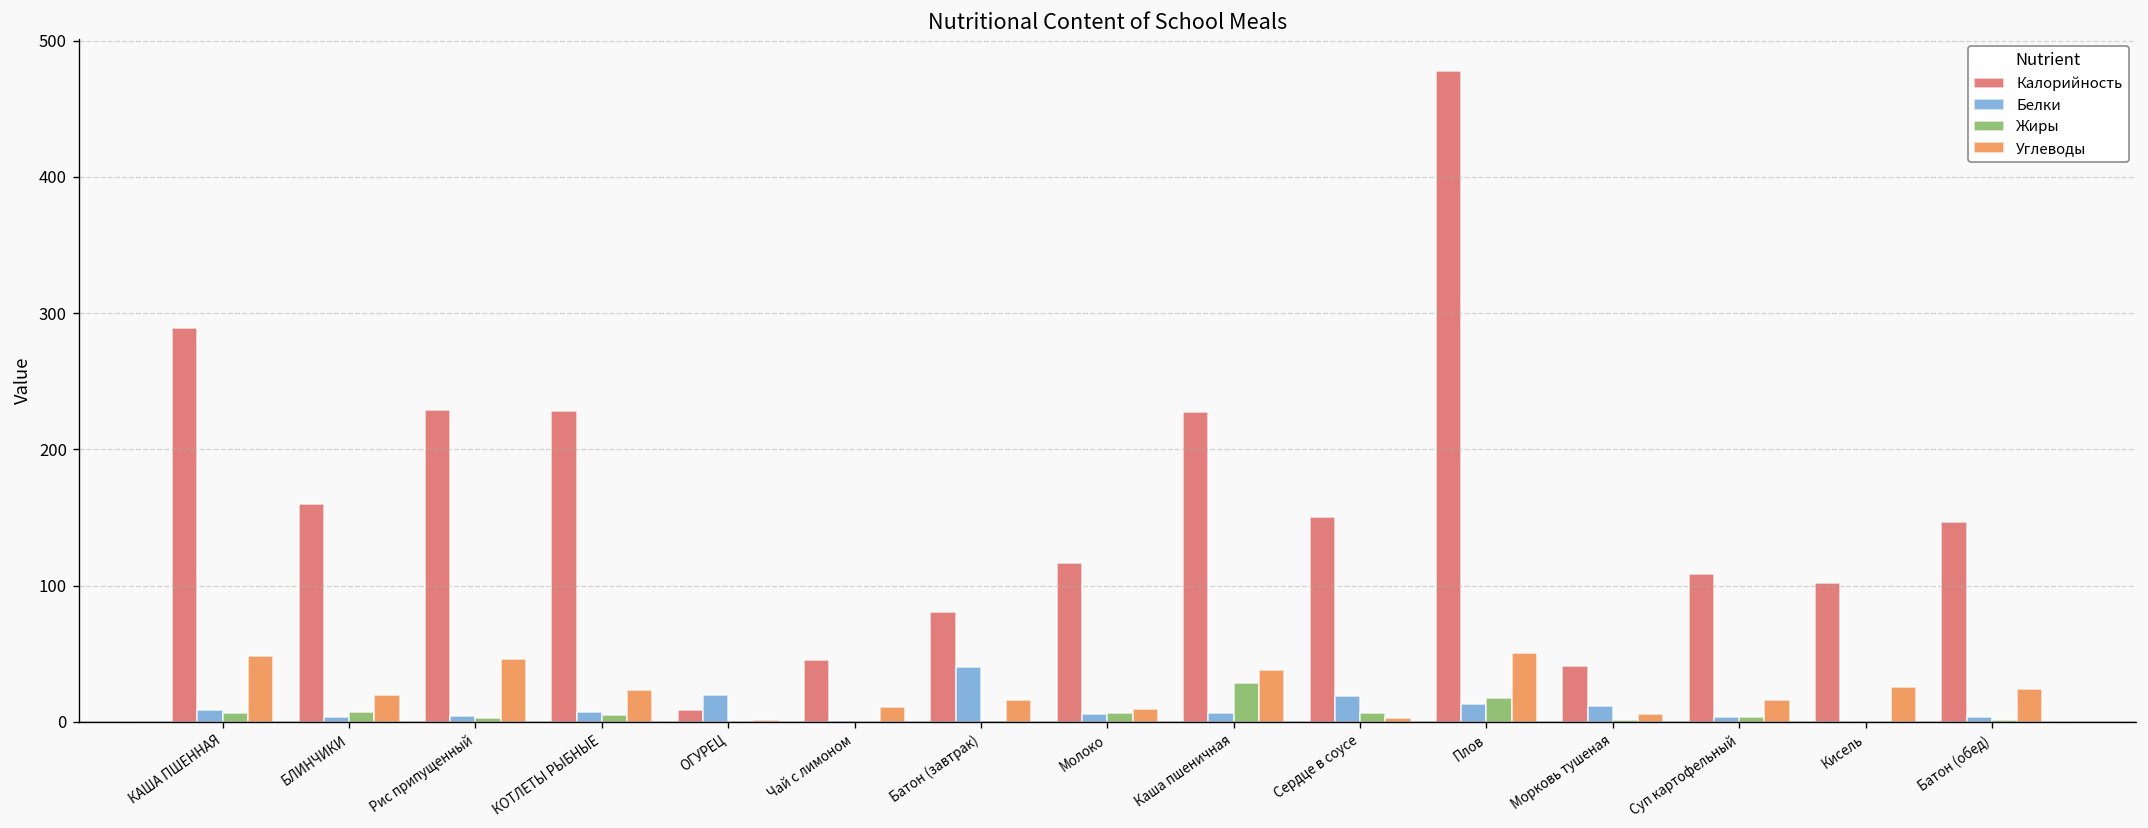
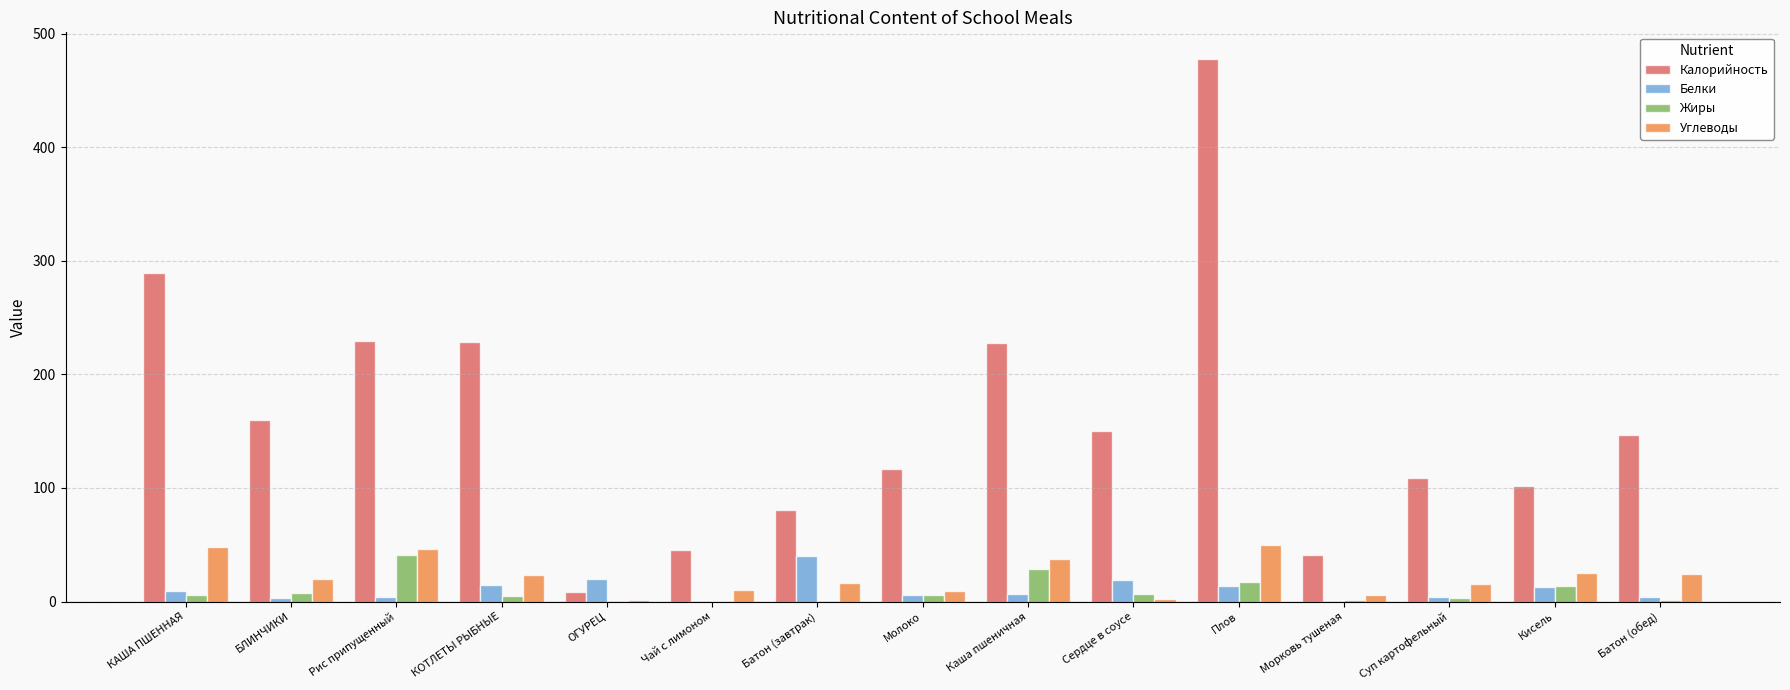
  {
    "Белки": {
      "КАША ПШЕННАЯ": 9,
      "БЛИНЧИКИ": 3,
      "Рис припущенный": 4,
-     "КОТЛЕТЫ РЫБНЫЕ": 7,
+     "КОТЛЕТЫ РЫБНЫЕ": 15,
      "ОГУРЕЦ": 20,
      "Батон (завтрак)": 40,
      "Молоко": 6,
      "Каша пшеничная": 6,
      "Сердце в соусе": 19,
      "Плов": 13,
-     "Морковь тушеная": 11,
+     "Морковь тушеная": 1,
      "Суп картофельный": 4,
-     "Кисель": 0,
+     "Кисель": 13,
      "Батон (обед)": 4
    },
    "Жиры": {
      "КАША ПШЕННАЯ": 6,
      "БЛИНЧИКИ": 7,
-     "Рис припущенный": 3,
+     "Рис припущенный": 41,
      "КОТЛЕТЫ РЫБНЫЕ": 5,
      "Чай с лимоном": 0,
      "Молоко": 6,
      "Каша пшеничная": 28,
      "Сердце в соусе": 6,
      "Плов": 18,
      "Суп картофельный": 3,
-     "Кисель": 0
+     "Кисель": 14
    }
  }
